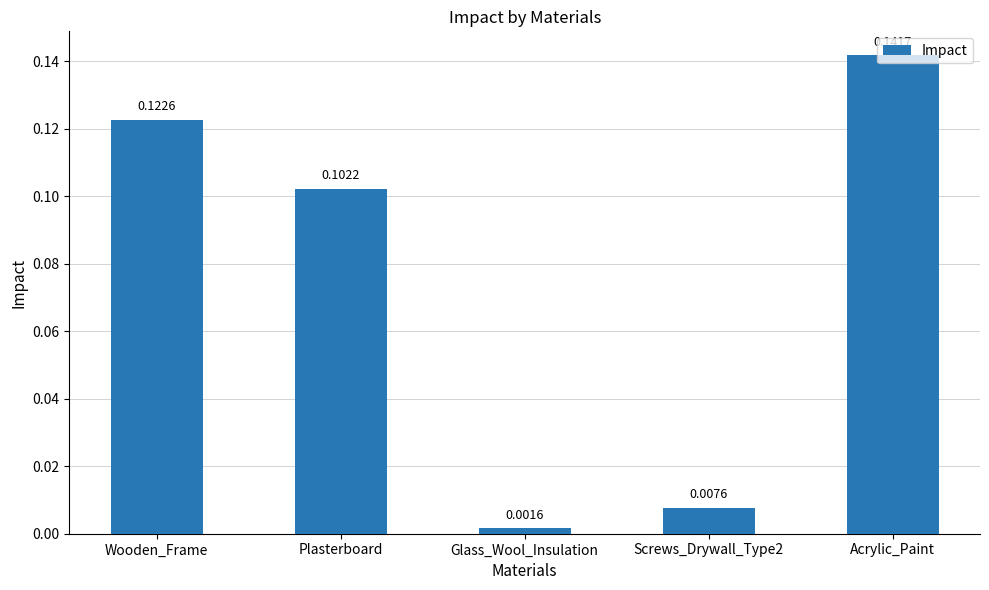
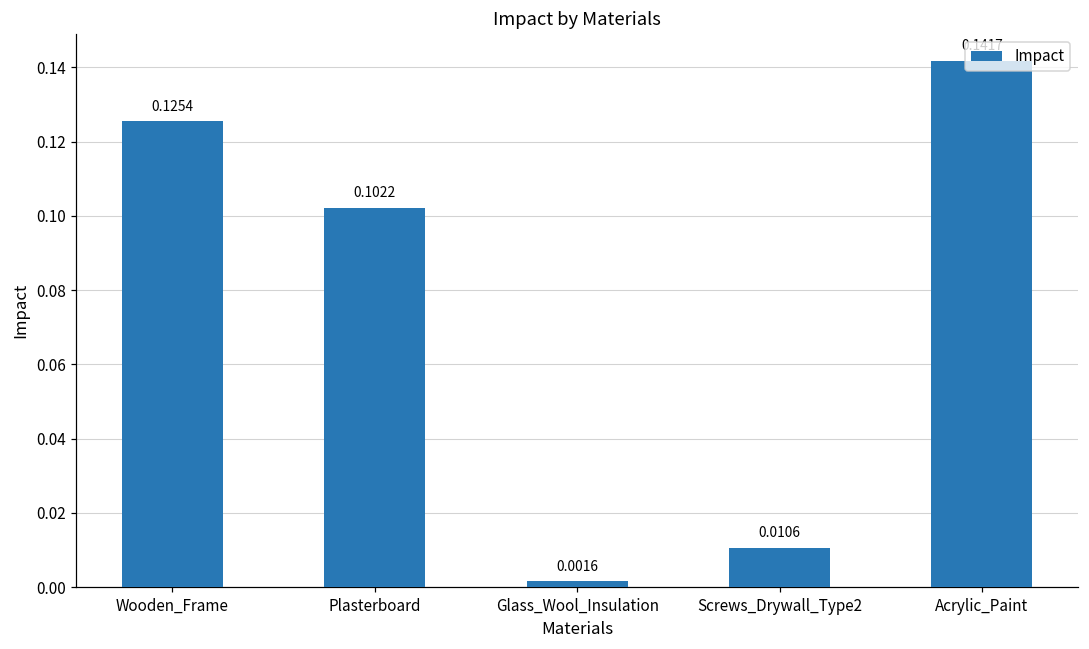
  {
-   "Wooden_Frame": 0.1226,
+   "Wooden_Frame": 0.1254,
    "Plasterboard": 0.1022,
    "Glass_Wool_Insulation": 0.0016,
-   "Screws_Drywall_Type2": 0.0076
+   "Screws_Drywall_Type2": 0.0106
  }
